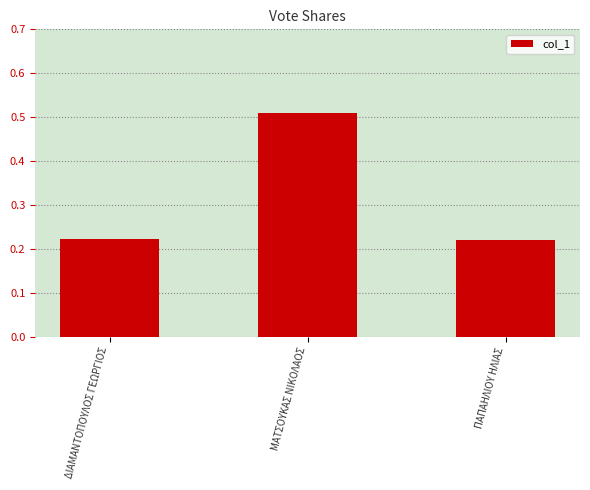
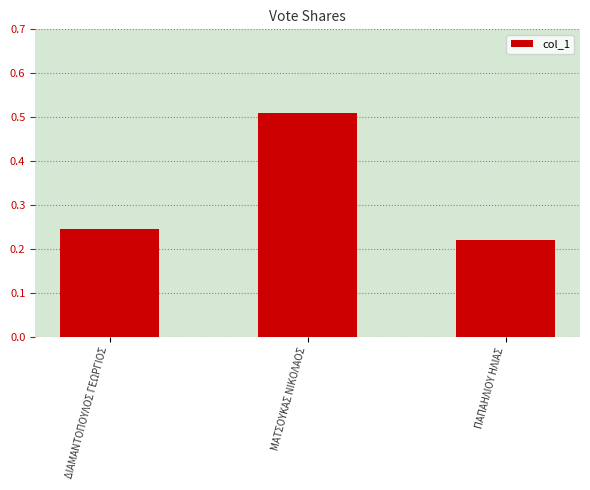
  {
-   "ΔΙΑΜΑΝΤΟΠΟΥΛΟΣ ΓΕΩΡΓΙΟΣ": 0.22,
+   "ΔΙΑΜΑΝΤΟΠΟΥΛΟΣ ΓΕΩΡΓΙΟΣ": 0.25,
    "ΜΑΤΣΟΥΚΑΣ ΝΙΚΟΛΑΟΣ": 0.51,
    "ΠΑΠΑΗΛΙΟΥ ΗΛΙΑΣ": 0.22
  }
